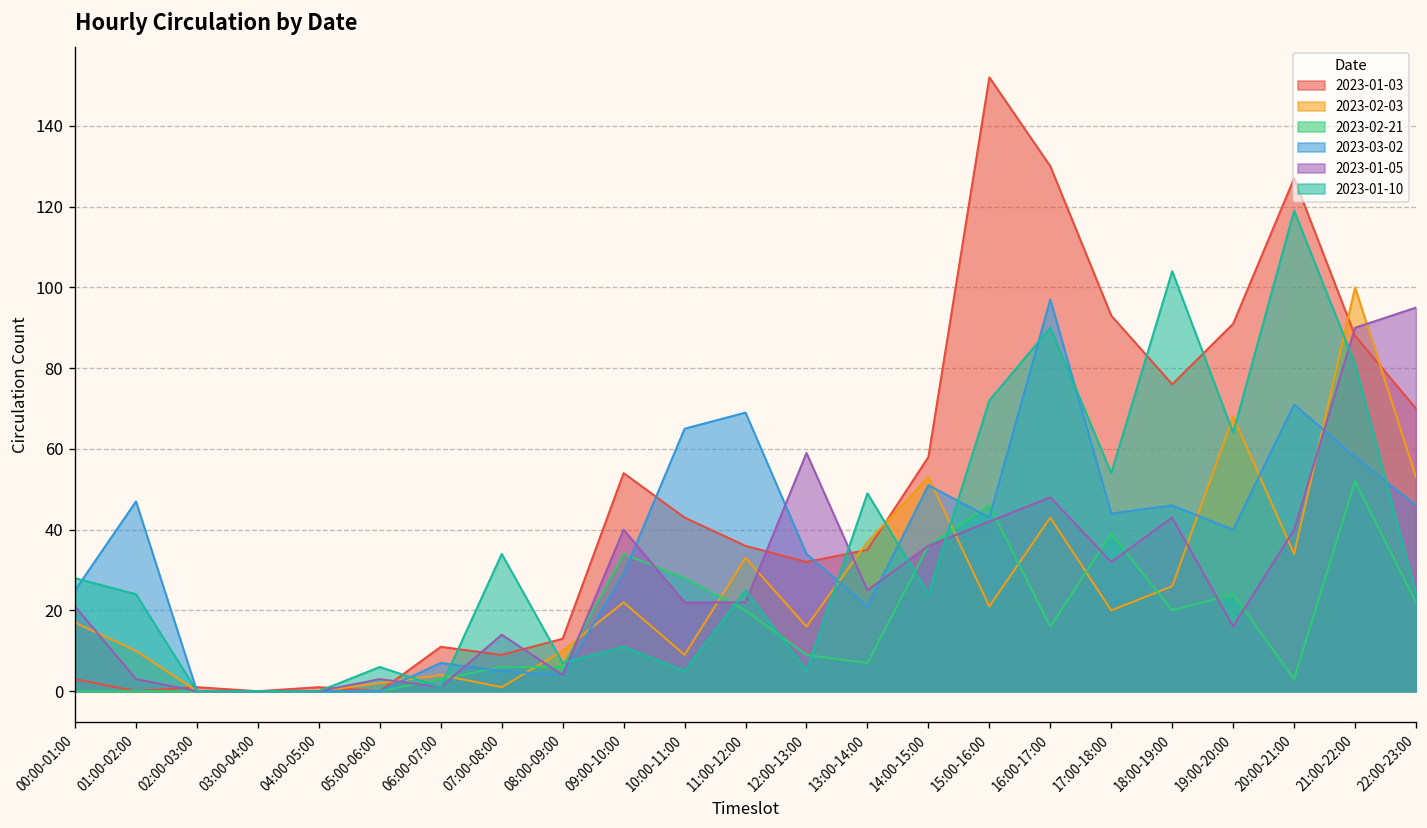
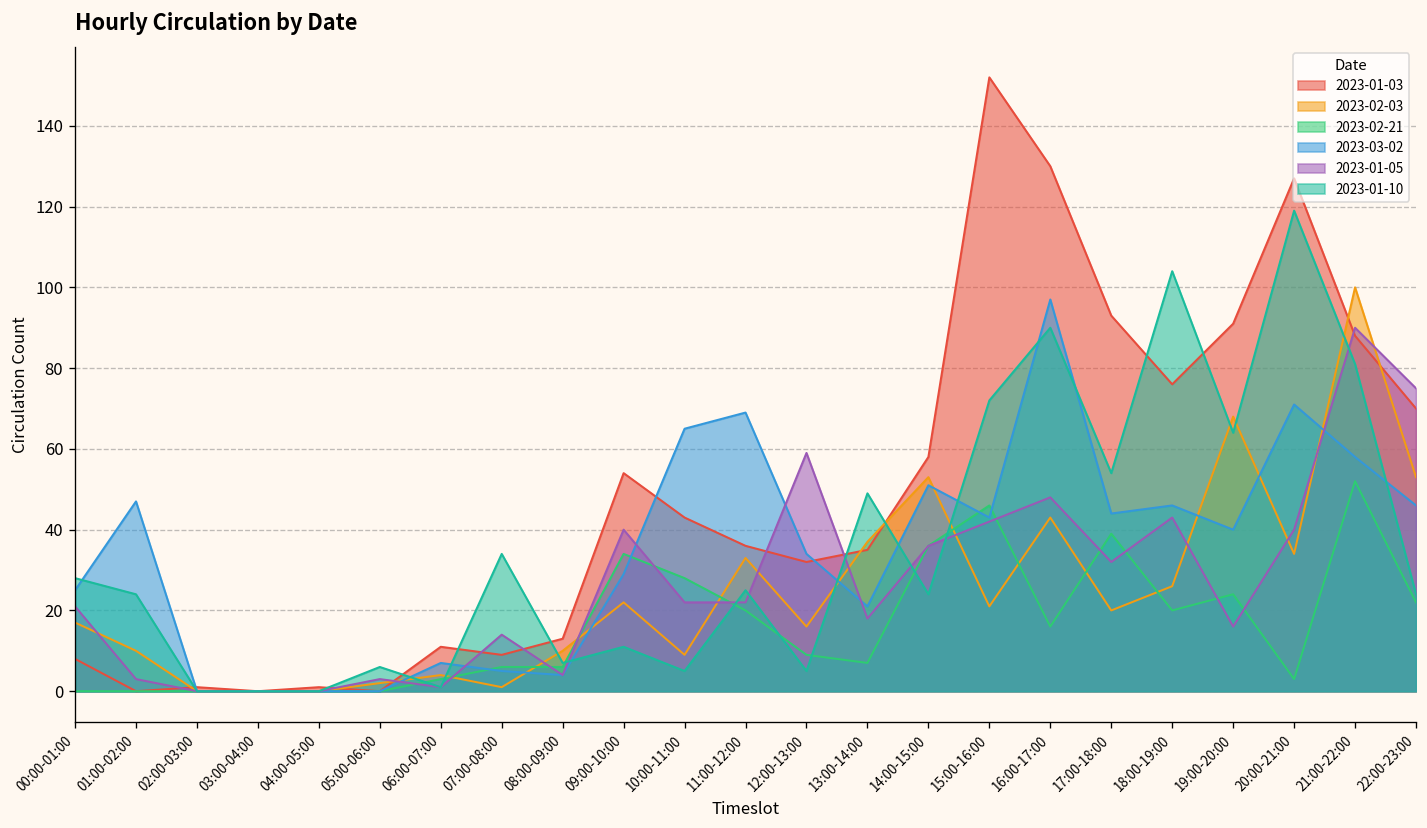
  {
    "2023-01-03": {
-     "00:00-01:00": 3,
+     "00:00-01:00": 8,
      "02:00-03:00": 1,
      "04:00-05:00": 1,
      "06:00-07:00": 11,
      "07:00-08:00": 9,
      "08:00-09:00": 13,
      "09:00-10:00": 54,
      "10:00-11:00": 43,
      "11:00-12:00": 36,
      "12:00-13:00": 32,
      "13:00-14:00": 35,
      "14:00-15:00": 58,
      "15:00-16:00": 152,
      "16:00-17:00": 130,
      "17:00-18:00": 93,
      "18:00-19:00": 76,
      "19:00-20:00": 91,
      "21:00-22:00": 88,
      "22:00-23:00": 70
    },
    "2023-02-03": {
      "00:00-01:00": 17,
      "01:00-02:00": 10,
      "05:00-06:00": 2,
      "06:00-07:00": 4,
      "07:00-08:00": 1,
      "08:00-09:00": 10,
      "09:00-10:00": 22,
      "10:00-11:00": 9,
      "11:00-12:00": 33,
      "12:00-13:00": 16,
      "13:00-14:00": 37,
      "14:00-15:00": 53,
      "15:00-16:00": 21,
      "16:00-17:00": 43,
      "17:00-18:00": 20,
      "18:00-19:00": 26,
      "19:00-20:00": 68,
      "20:00-21:00": 34,
      "21:00-22:00": 100,
      "22:00-23:00": 53
    },
    "2023-03-02": {
      "00:00-01:00": 25,
      "01:00-02:00": 47,
      "06:00-07:00": 7,
      "07:00-08:00": 5,
      "09:00-10:00": 29,
      "10:00-11:00": 65,
      "11:00-12:00": 69,
      "12:00-13:00": 34,
      "13:00-14:00": 21,
      "14:00-15:00": 51,
      "15:00-16:00": 43,
      "16:00-17:00": 97,
      "17:00-18:00": 44,
      "18:00-19:00": 46,
      "19:00-20:00": 40,
      "20:00-21:00": 71,
      "21:00-22:00": 58,
      "22:00-23:00": 46
    },
    "2023-01-05": {
      "00:00-01:00": 21,
      "01:00-02:00": 3,
      "05:00-06:00": 3,
      "07:00-08:00": 14,
      "09:00-10:00": 40,
      "10:00-11:00": 22,
      "11:00-12:00": 22,
      "12:00-13:00": 59,
-     "13:00-14:00": 25,
+     "13:00-14:00": 18,
      "15:00-16:00": 42,
      "16:00-17:00": 48,
      "17:00-18:00": 32,
      "18:00-19:00": 43,
      "19:00-20:00": 16,
      "20:00-21:00": 40,
      "21:00-22:00": 90,
-     "22:00-23:00": 95
+     "22:00-23:00": 75
    }
  }
